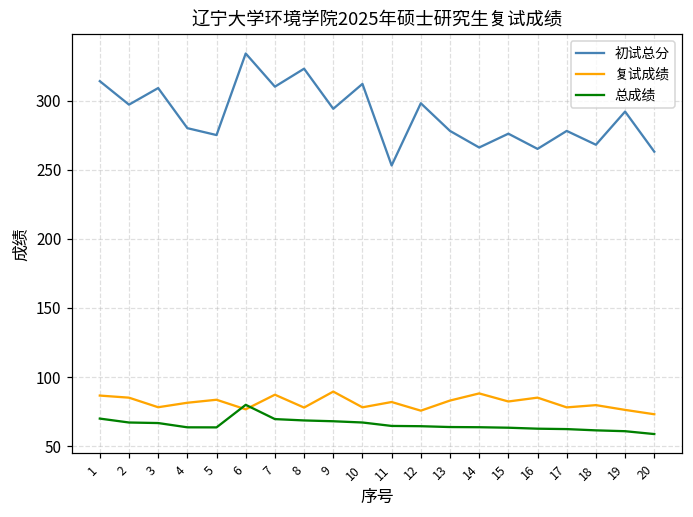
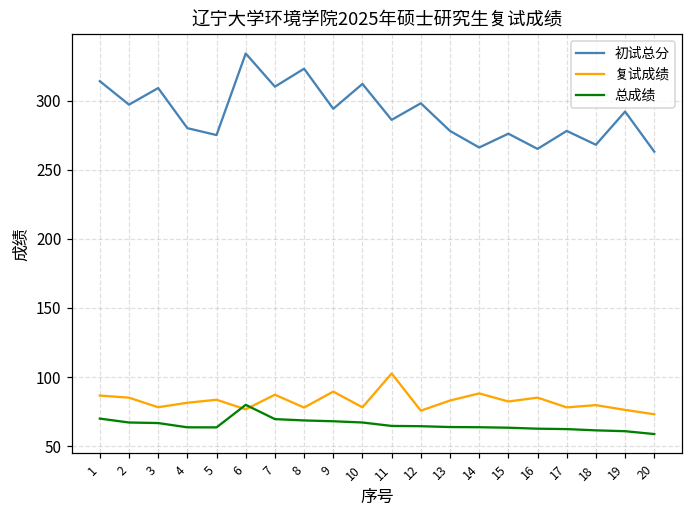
  {
    "初试总分": {
      "1": 314,
      "2": 297,
      "3": 309,
      "4": 280,
      "5": 275,
      "6": 334,
      "7": 310,
      "8": 323,
      "9": 294,
      "10": 312,
-     "11": 253,
+     "11": 286,
      "12": 298,
      "13": 278,
      "14": 266,
      "15": 276,
      "16": 265,
      "17": 278,
      "18": 268,
      "19": 292,
      "20": 263
    },
    "复试成绩": {
      "1": 87,
      "2": 85,
      "3": 78,
      "4": 81,
      "5": 84,
      "6": 77,
      "7": 87,
      "8": 78,
      "9": 89,
      "10": 78,
-     "11": 82,
+     "11": 103,
      "12": 76,
      "13": 83,
      "14": 88,
      "15": 82,
      "16": 85,
      "17": 78,
      "18": 80,
      "19": 76,
      "20": 73
    },
    "总成绩": {
      "1": 70,
      "2": 67,
      "3": 67,
      "4": 64,
      "5": 64,
      "6": 80,
      "7": 70,
      "8": 69,
      "9": 68,
      "10": 67,
      "11": 65,
      "12": 64,
      "13": 64,
      "14": 64,
      "15": 63,
      "16": 63,
      "17": 62,
      "18": 61,
      "19": 61,
      "20": 59
    }
  }
